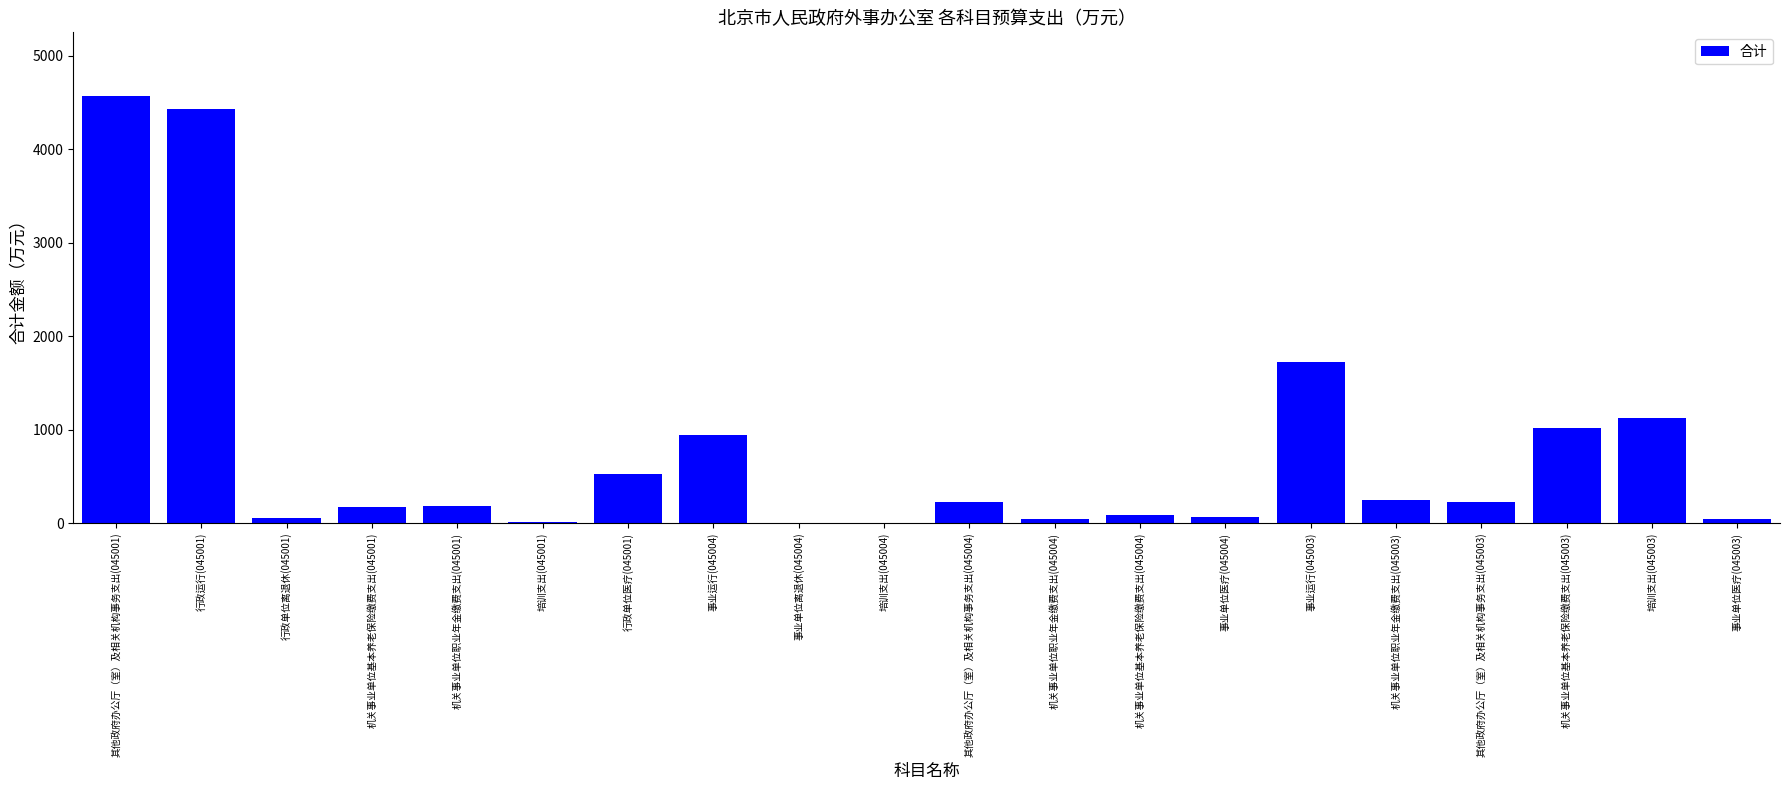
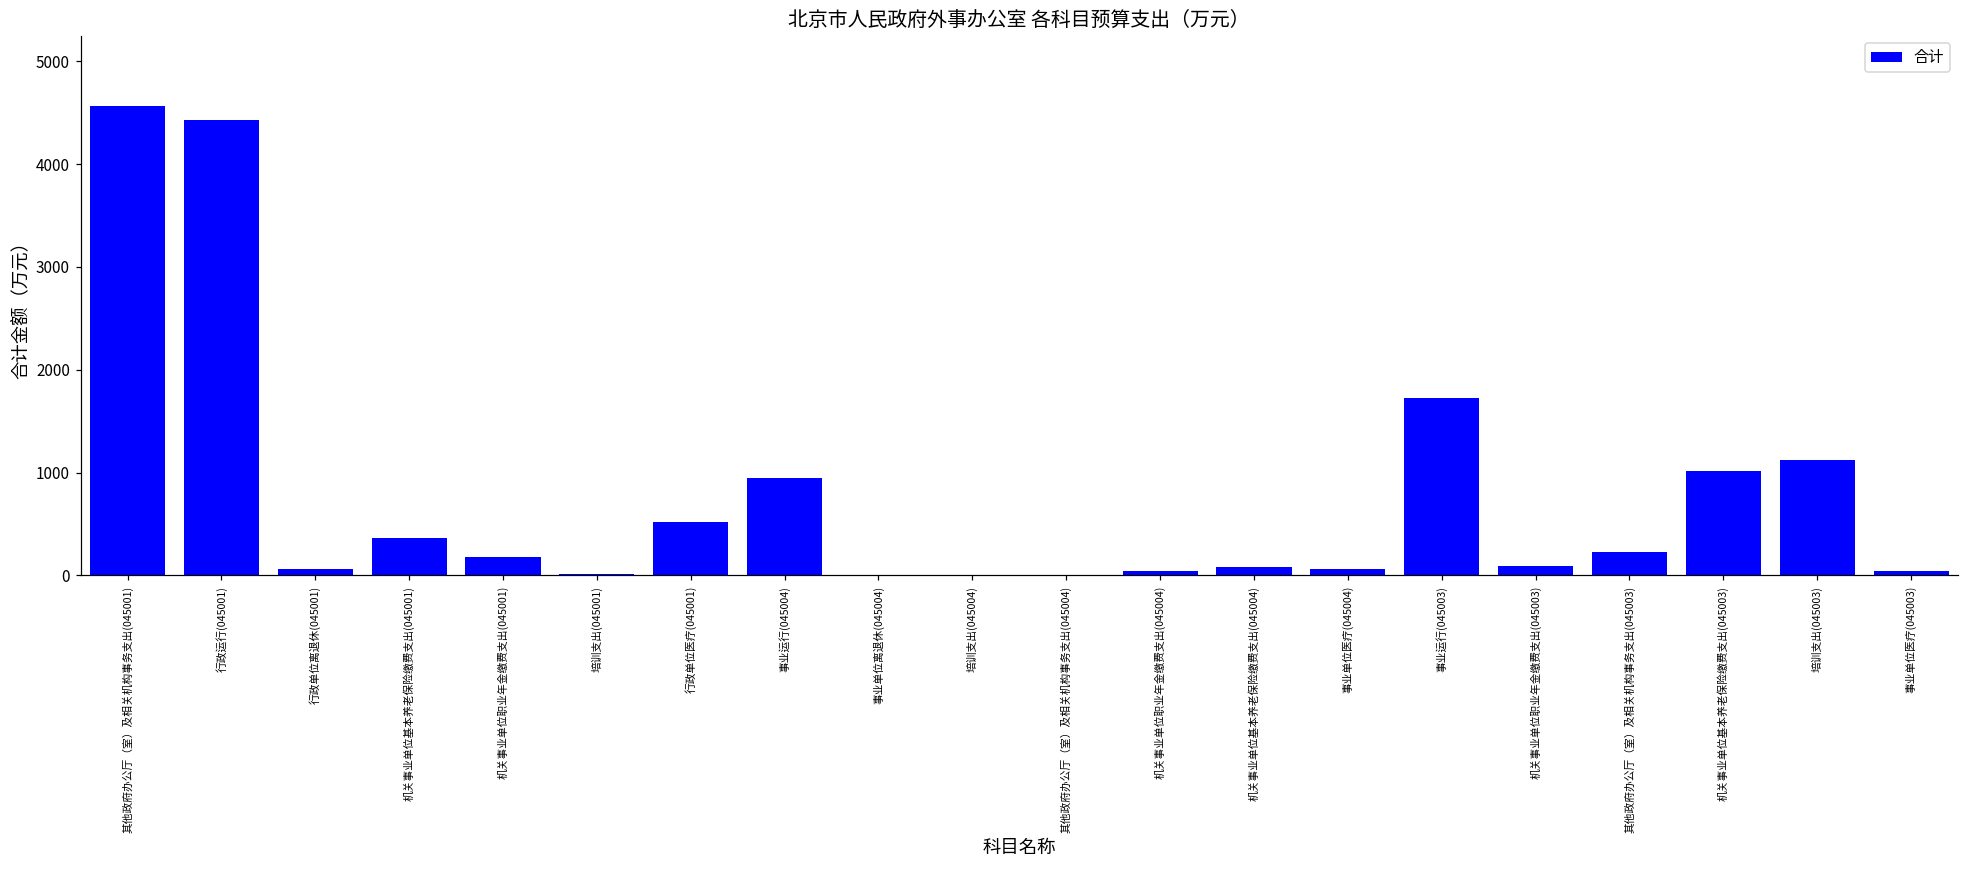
  {
    "其他政府办公厅（室）及相关机构事务支出(045001)": 4600,
    "行政运行(045001)": 4400,
    "行政单位离退休(045001)": 100,
-   "机关事业单位基本养老保险缴费支出(045001)": 200,
+   "机关事业单位基本养老保险缴费支出(045001)": 400,
    "机关事业单位职业年金缴费支出(045001)": 200,
    "行政单位医疗(045001)": 500,
    "事业运行(045004)": 900,
-   "其他政府办公厅（室）及相关机构事务支出(045004)": 200,
+   "其他政府办公厅（室）及相关机构事务支出(045004)": 0,
    "机关事业单位职业年金缴费支出(045004)": 0,
    "机关事业单位基本养老保险缴费支出(045004)": 100,
    "事业单位医疗(045004)": 100,
    "事业运行(045003)": 1700,
-   "机关事业单位职业年金缴费支出(045003)": 200,
+   "机关事业单位职业年金缴费支出(045003)": 100,
    "其他政府办公厅（室）及相关机构事务支出(045003)": 200,
    "机关事业单位基本养老保险缴费支出(045003)": 1000,
    "培训支出(045003)": 1100,
    "事业单位医疗(045003)": 0
  }
